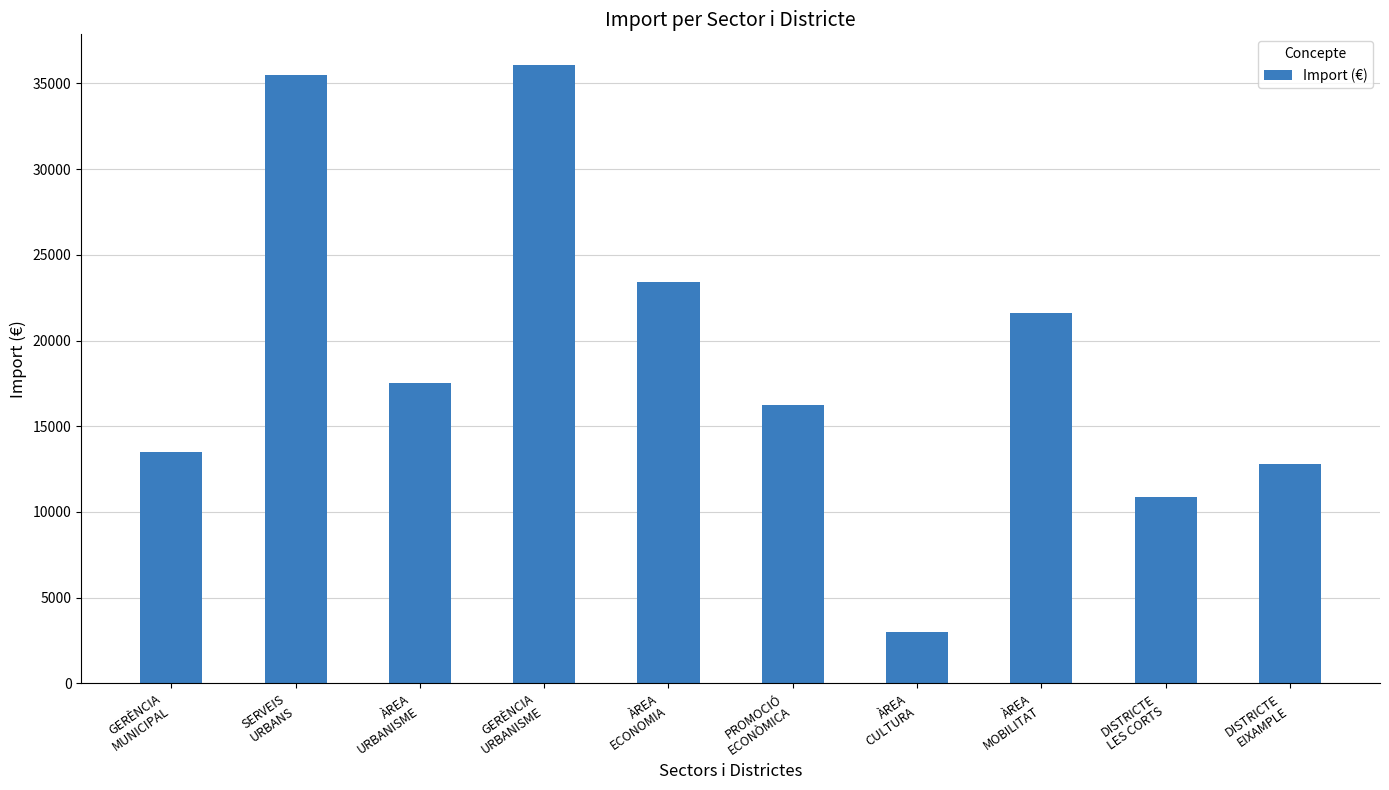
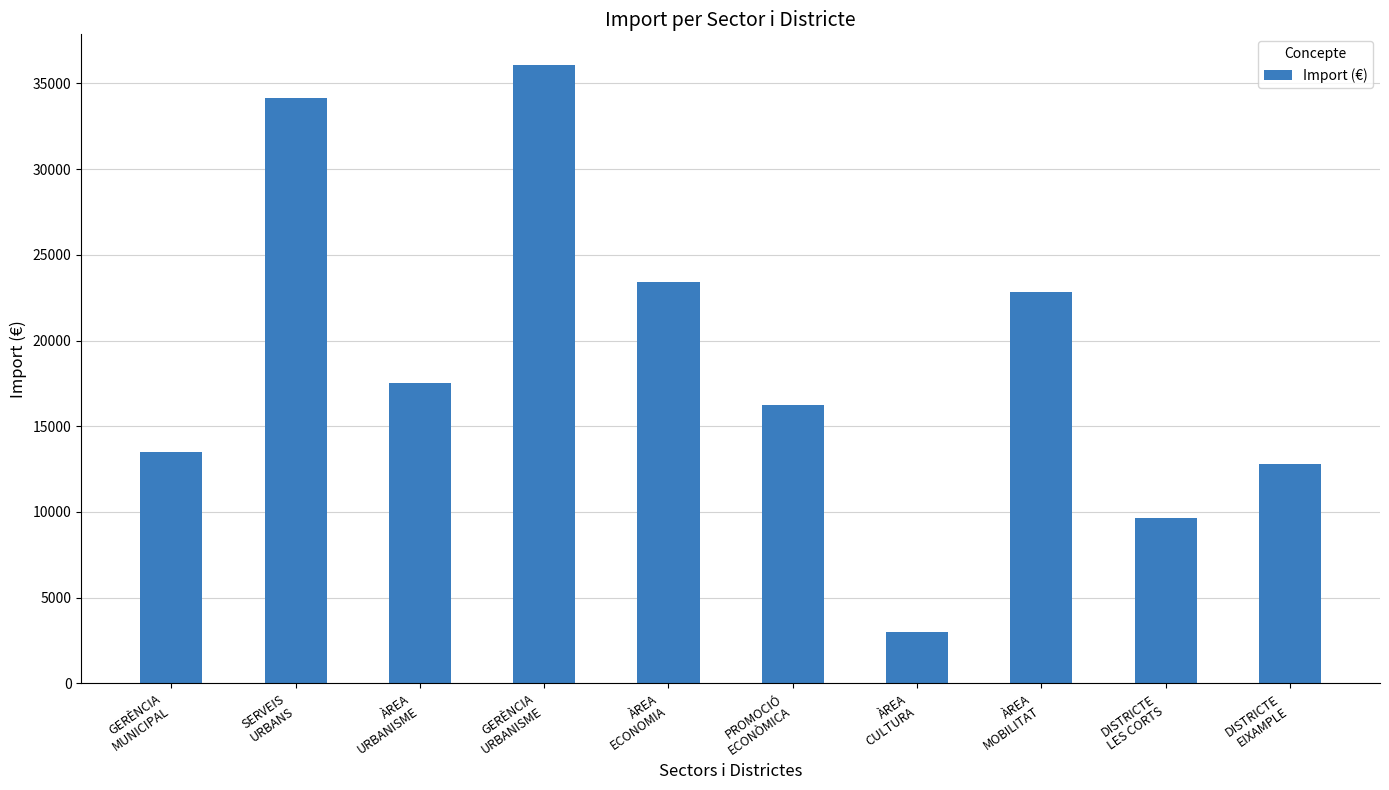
  {
    "GERÈNCIA MUNICIPAL": 13500,
-   "SERVEIS URBANS": 35500,
+   "SERVEIS URBANS": 34200,
    "ÀREA URBANISME": 17500,
    "GERÈNCIA URBANISME": 36100,
    "ÀREA ECONOMIA": 23400,
    "PROMOCIÓ ECONÒMICA": 16200,
    "ÀREA CULTURA": 3000,
-   "ÀREA MOBILITAT": 21600,
-   "DISTRICTE LES CORTS": 10900,
+   "ÀREA MOBILITAT": 22800,
+   "DISTRICTE LES CORTS": 9600,
    "DISTRICTE EIXAMPLE": 12800
  }
